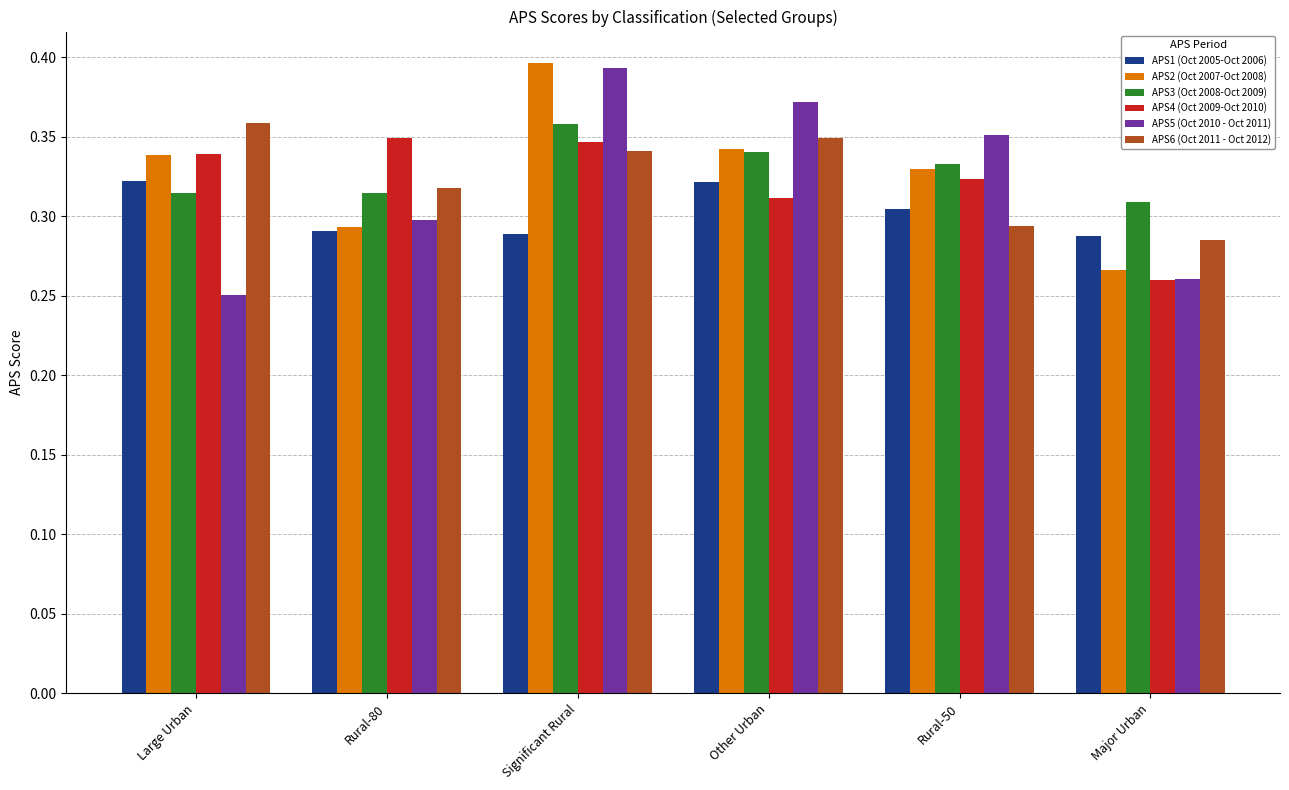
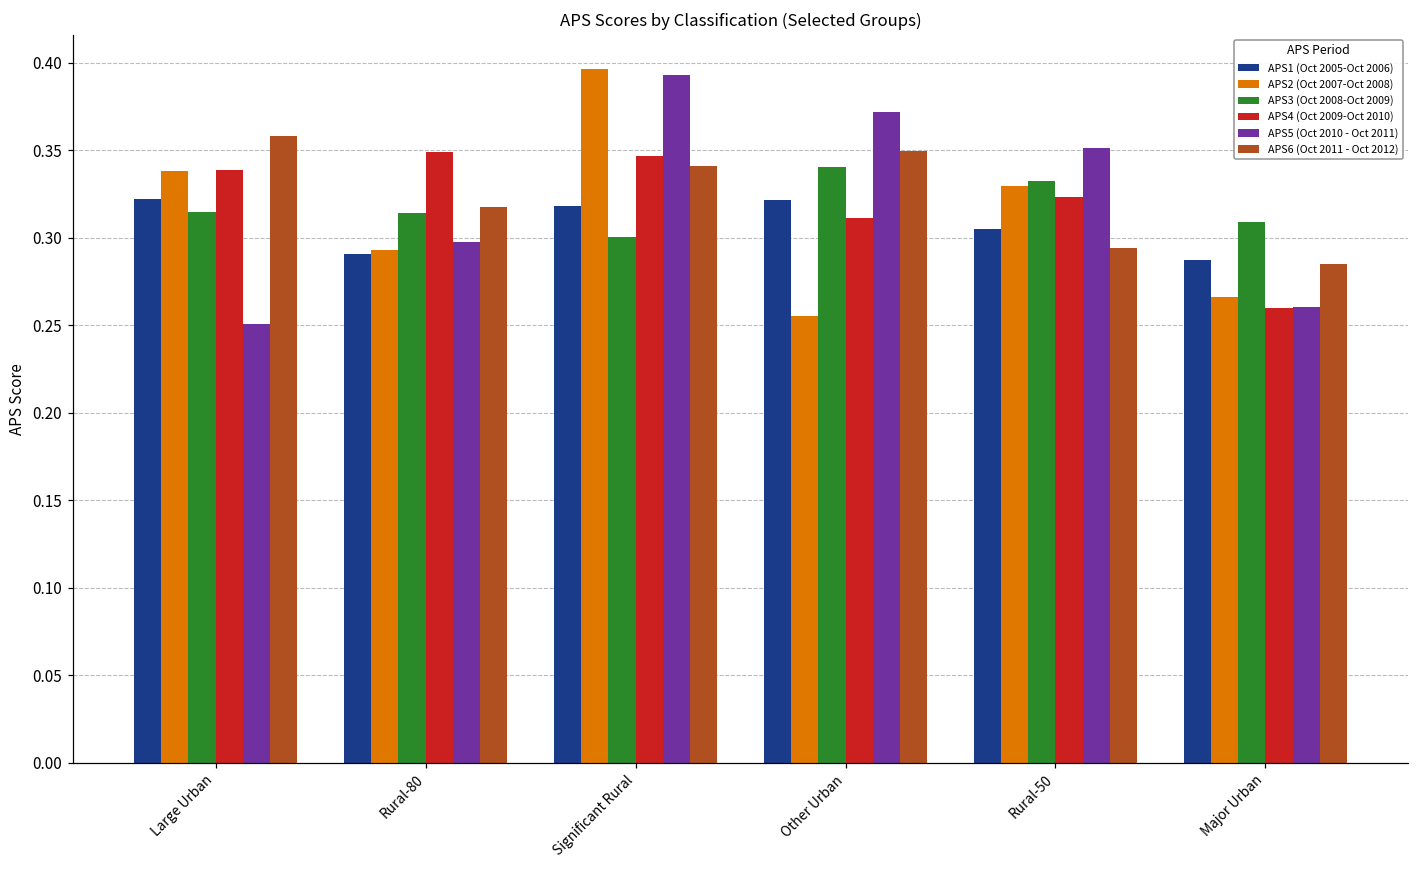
  {
    "APS1 (Oct 2005-Oct 2006)": {
      "Large Urban": 0.322,
      "Rural-80": 0.291,
-     "Significant Rural": 0.289,
+     "Significant Rural": 0.318,
      "Other Urban": 0.322,
      "Rural-50": 0.305,
      "Major Urban": 0.287
    },
    "APS2 (Oct 2007-Oct 2008)": {
      "Large Urban": 0.338,
      "Rural-80": 0.293,
      "Significant Rural": 0.396,
-     "Other Urban": 0.342,
+     "Other Urban": 0.255,
      "Rural-50": 0.329,
      "Major Urban": 0.266
    },
    "APS3 (Oct 2008-Oct 2009)": {
      "Large Urban": 0.314,
      "Rural-80": 0.314,
-     "Significant Rural": 0.358,
+     "Significant Rural": 0.301,
      "Other Urban": 0.341,
      "Rural-50": 0.332,
      "Major Urban": 0.309
    },
    "APS5 (Oct 2010 - Oct 2011)": {
      "Large Urban": 0.251,
      "Rural-80": 0.298,
      "Significant Rural": 0.393,
      "Other Urban": 0.372,
      "Rural-50": 0.351,
      "Major Urban": 0.261
    }
  }
